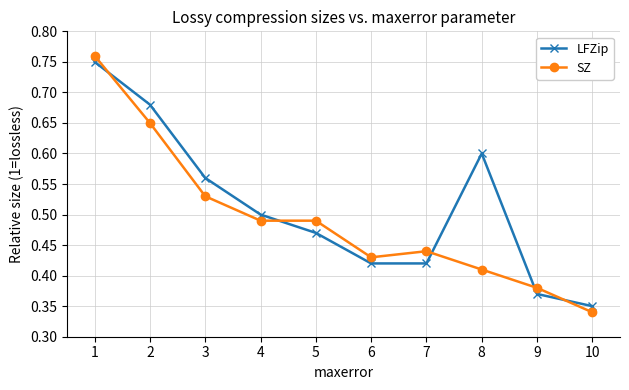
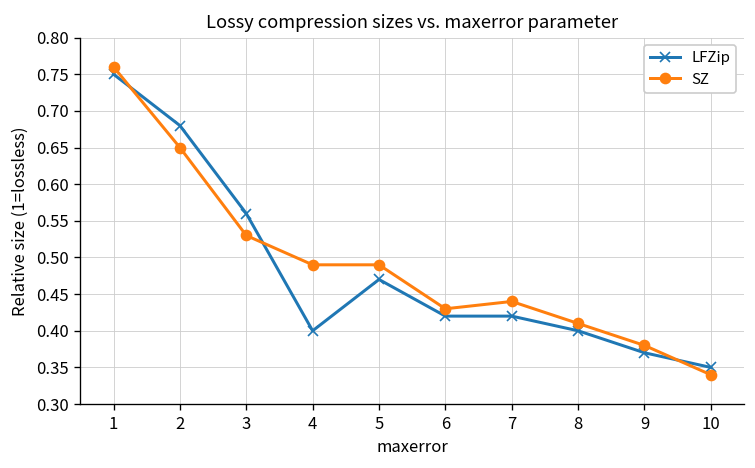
  {
    "LFZip": {
      "1": 0.75,
      "2": 0.68,
      "3": 0.56,
-     "4": 0.5,
+     "4": 0.4,
      "5": 0.47,
      "6": 0.42,
      "7": 0.42,
-     "8": 0.6,
+     "8": 0.4,
      "9": 0.37,
      "10": 0.35
    },
    "SZ": {
      "1": 0.76,
      "2": 0.65,
      "3": 0.53,
      "4": 0.49,
      "5": 0.49,
      "6": 0.43,
      "7": 0.44,
      "8": 0.41,
      "9": 0.38,
      "10": 0.34
    }
  }
